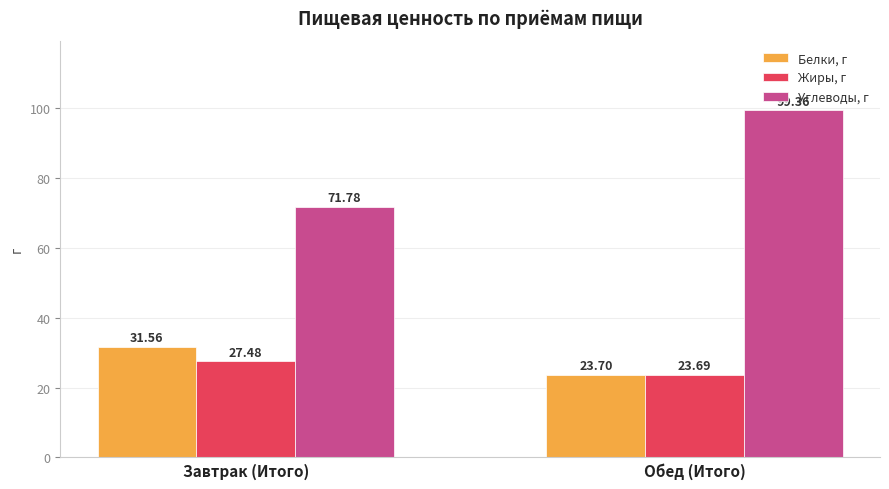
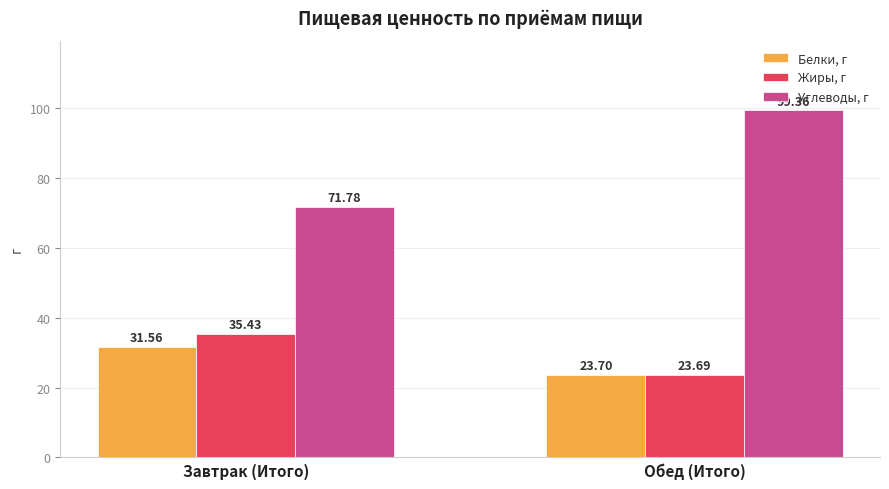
  {
    "Белки, г": {
      "Завтрак (Итого)": 31.56,
      "Обед (Итого)": 23.70
    },
    "Жиры, г": {
-     "Завтрак (Итого)": 27.48,
+     "Завтрак (Итого)": 35.43,
      "Обед (Итого)": 23.69
    },
    "Углеводы, г": {
      "Завтрак (Итого)": 71.78,
      "Обед (Итого)": 99.36
    }
  }
